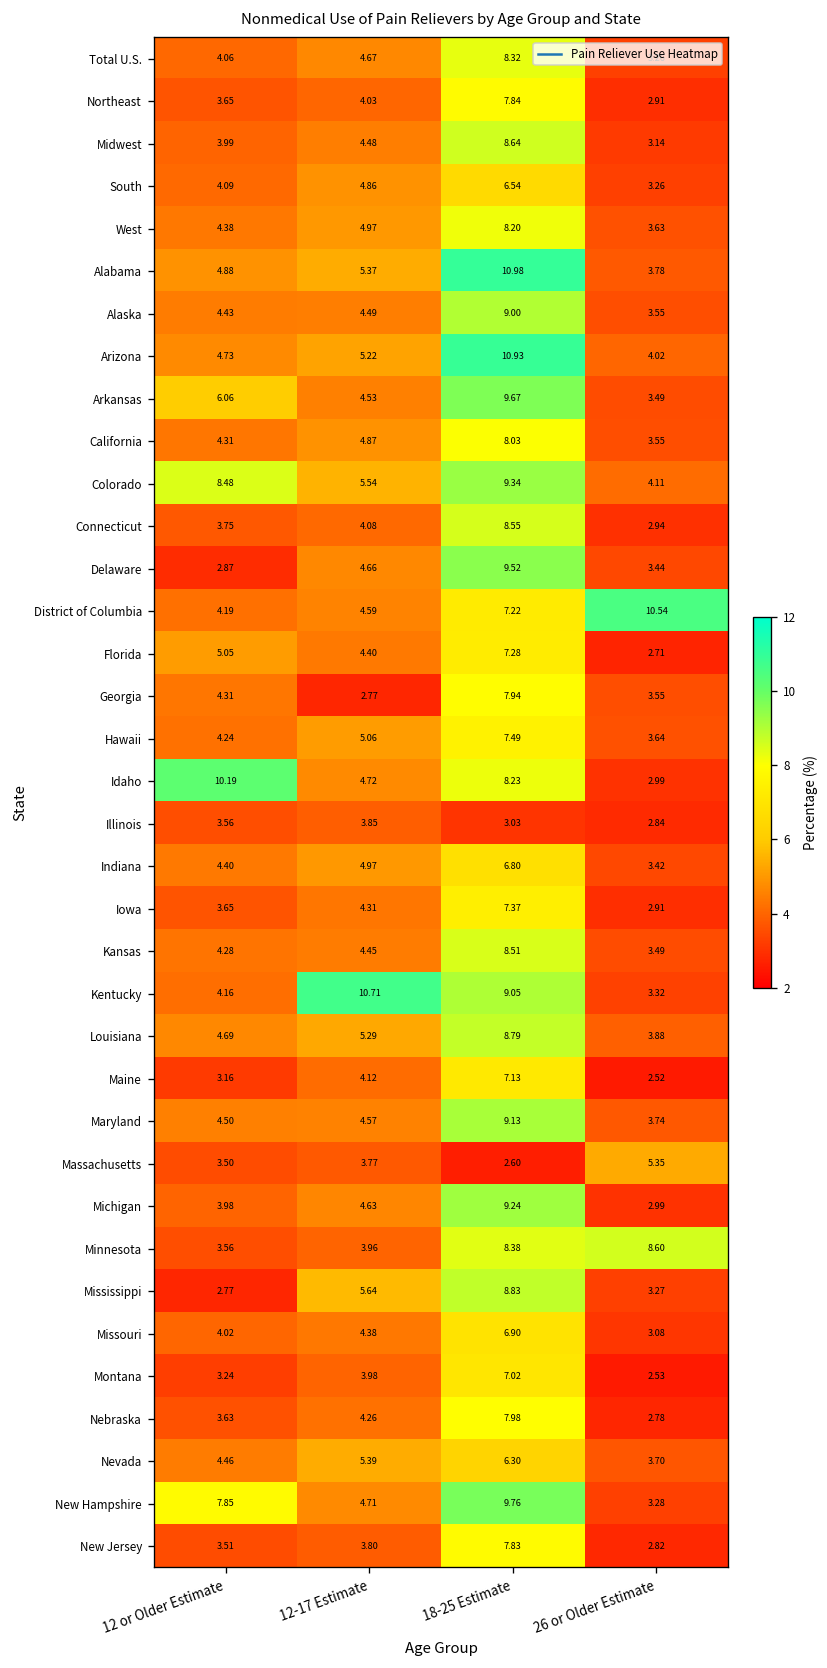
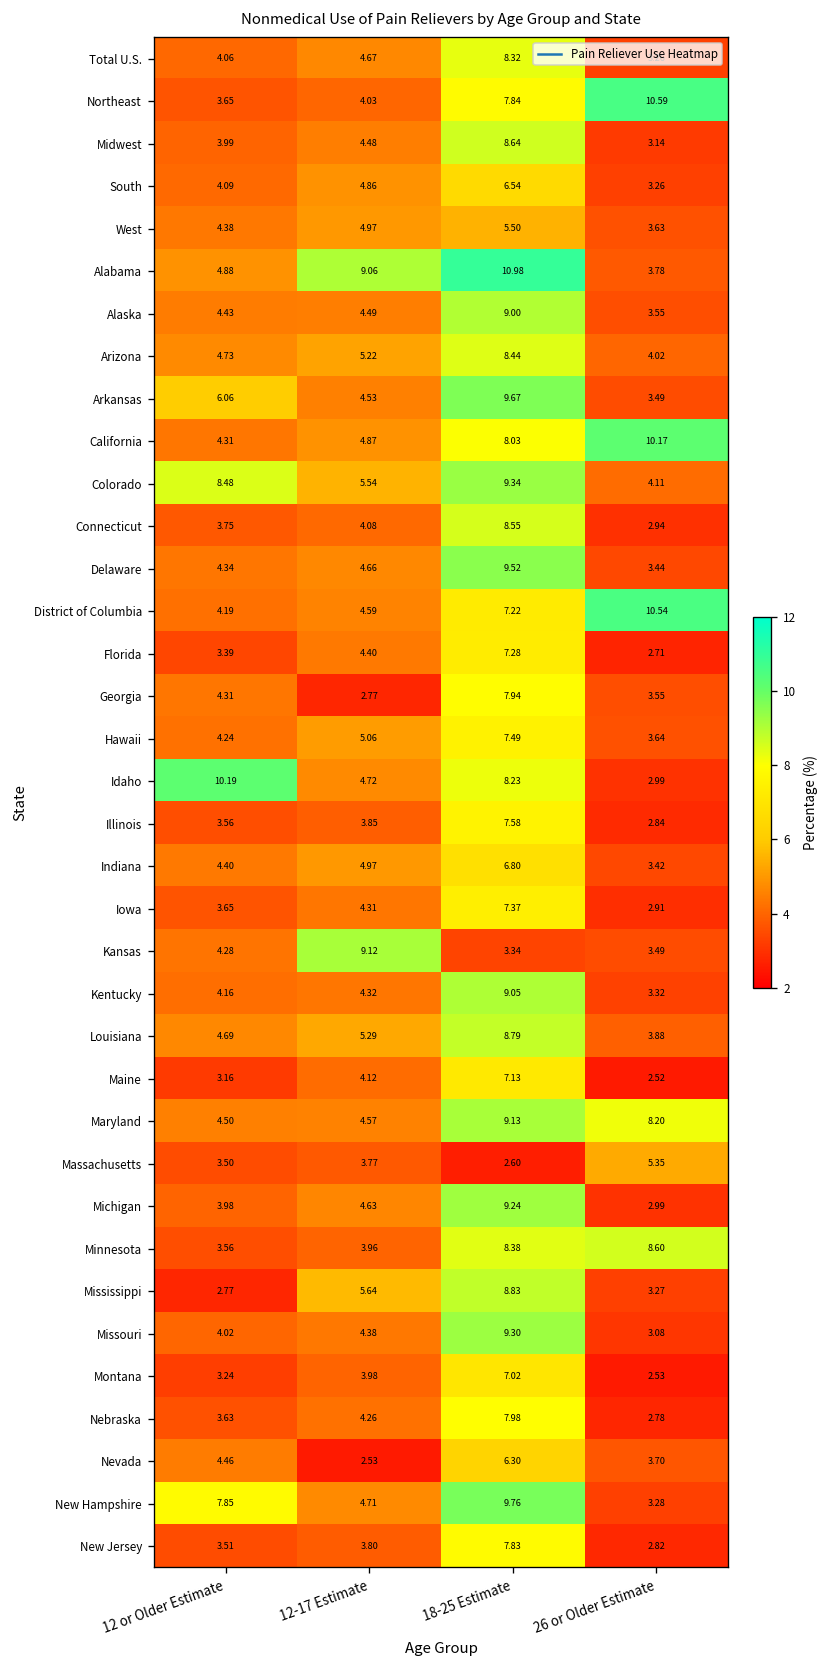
  {
    "Total U.S.": {
      "12 or Older Estimate": 4.06,
      "12-17 Estimate": 4.67,
      "18-25 Estimate": 8.32
    },
    "Northeast": {
      "12 or Older Estimate": 3.65,
      "12-17 Estimate": 4.03,
      "18-25 Estimate": 7.84,
-     "26 or Older Estimate": 2.91
+     "26 or Older Estimate": 10.59
    },
    "Midwest": {
      "12 or Older Estimate": 3.99,
      "12-17 Estimate": 4.48,
      "18-25 Estimate": 8.64,
      "26 or Older Estimate": 3.14
    },
    "South": {
      "12 or Older Estimate": 4.09,
      "12-17 Estimate": 4.86,
      "18-25 Estimate": 6.54,
      "26 or Older Estimate": 3.26
    },
    "West": {
      "12 or Older Estimate": 4.38,
      "12-17 Estimate": 4.97,
-     "18-25 Estimate": 8.20,
+     "18-25 Estimate": 5.50,
      "26 or Older Estimate": 3.63
    },
    "Alabama": {
      "12 or Older Estimate": 4.88,
-     "12-17 Estimate": 5.37,
+     "12-17 Estimate": 9.06,
      "18-25 Estimate": 10.98,
      "26 or Older Estimate": 3.78
    },
    "Alaska": {
      "12 or Older Estimate": 4.43,
      "12-17 Estimate": 4.49,
      "18-25 Estimate": 9.00,
      "26 or Older Estimate": 3.55
    },
    "Arizona": {
      "12 or Older Estimate": 4.73,
      "12-17 Estimate": 5.22,
-     "18-25 Estimate": 10.93,
+     "18-25 Estimate": 8.44,
      "26 or Older Estimate": 4.02
    },
    "Arkansas": {
      "12 or Older Estimate": 6.06,
      "12-17 Estimate": 4.53,
      "18-25 Estimate": 9.67,
      "26 or Older Estimate": 3.49
    },
    "California": {
      "12 or Older Estimate": 4.31,
      "12-17 Estimate": 4.87,
      "18-25 Estimate": 8.03,
-     "26 or Older Estimate": 3.55
+     "26 or Older Estimate": 10.17
    },
    "Colorado": {
      "12 or Older Estimate": 8.48,
      "12-17 Estimate": 5.54,
      "18-25 Estimate": 9.34,
      "26 or Older Estimate": 4.11
    },
    "Connecticut": {
      "12 or Older Estimate": 3.75,
      "12-17 Estimate": 4.08,
      "18-25 Estimate": 8.55,
      "26 or Older Estimate": 2.94
    },
    "Delaware": {
-     "12 or Older Estimate": 2.87,
+     "12 or Older Estimate": 4.34,
      "12-17 Estimate": 4.66,
      "18-25 Estimate": 9.52,
      "26 or Older Estimate": 3.44
    },
    "District of Columbia": {
      "12 or Older Estimate": 4.19,
      "12-17 Estimate": 4.59,
      "18-25 Estimate": 7.22,
      "26 or Older Estimate": 10.54
    },
    "Florida": {
-     "12 or Older Estimate": 5.05,
+     "12 or Older Estimate": 3.39,
      "12-17 Estimate": 4.40,
      "18-25 Estimate": 7.28,
      "26 or Older Estimate": 2.71
    },
    "Georgia": {
      "12 or Older Estimate": 4.31,
      "12-17 Estimate": 2.77,
      "18-25 Estimate": 7.94,
      "26 or Older Estimate": 3.55
    },
    "Hawaii": {
      "12 or Older Estimate": 4.24,
      "12-17 Estimate": 5.06,
      "18-25 Estimate": 7.49,
      "26 or Older Estimate": 3.64
    },
    "Idaho": {
      "12 or Older Estimate": 10.19,
      "12-17 Estimate": 4.72,
      "18-25 Estimate": 8.23,
      "26 or Older Estimate": 2.99
    },
    "Illinois": {
      "12 or Older Estimate": 3.56,
      "12-17 Estimate": 3.85,
-     "18-25 Estimate": 3.03,
+     "18-25 Estimate": 7.58,
      "26 or Older Estimate": 2.84
    },
    "Indiana": {
      "12 or Older Estimate": 4.40,
      "12-17 Estimate": 4.97,
      "18-25 Estimate": 6.80,
      "26 or Older Estimate": 3.42
    },
    "Iowa": {
      "12 or Older Estimate": 3.65,
      "12-17 Estimate": 4.31,
      "18-25 Estimate": 7.37,
      "26 or Older Estimate": 2.91
    },
    "Kansas": {
      "12 or Older Estimate": 4.28,
-     "12-17 Estimate": 4.45,
-     "18-25 Estimate": 8.51,
+     "12-17 Estimate": 9.12,
+     "18-25 Estimate": 3.34,
      "26 or Older Estimate": 3.49
    },
    "Kentucky": {
      "12 or Older Estimate": 4.16,
-     "12-17 Estimate": 10.71,
+     "12-17 Estimate": 4.32,
      "18-25 Estimate": 9.05,
      "26 or Older Estimate": 3.32
    },
    "Louisiana": {
      "12 or Older Estimate": 4.69,
      "12-17 Estimate": 5.29,
      "18-25 Estimate": 8.79,
      "26 or Older Estimate": 3.88
    },
    "Maine": {
      "12 or Older Estimate": 3.16,
      "12-17 Estimate": 4.12,
      "18-25 Estimate": 7.13,
      "26 or Older Estimate": 2.52
    },
    "Maryland": {
      "12 or Older Estimate": 4.50,
      "12-17 Estimate": 4.57,
      "18-25 Estimate": 9.13,
-     "26 or Older Estimate": 3.74
+     "26 or Older Estimate": 8.20
    },
    "Massachusetts": {
      "12 or Older Estimate": 3.50,
      "12-17 Estimate": 3.77,
      "18-25 Estimate": 2.60,
      "26 or Older Estimate": 5.35
    },
    "Michigan": {
      "12 or Older Estimate": 3.98,
      "12-17 Estimate": 4.63,
      "18-25 Estimate": 9.24,
      "26 or Older Estimate": 2.99
    },
    "Minnesota": {
      "12 or Older Estimate": 3.56,
      "12-17 Estimate": 3.96,
      "18-25 Estimate": 8.38,
      "26 or Older Estimate": 8.60
    },
    "Mississippi": {
      "12 or Older Estimate": 2.77,
      "12-17 Estimate": 5.64,
      "18-25 Estimate": 8.83,
      "26 or Older Estimate": 3.27
    },
    "Missouri": {
      "12 or Older Estimate": 4.02,
      "12-17 Estimate": 4.38,
-     "18-25 Estimate": 6.90,
+     "18-25 Estimate": 9.30,
      "26 or Older Estimate": 3.08
    },
    "Montana": {
      "12 or Older Estimate": 3.24,
      "12-17 Estimate": 3.98,
      "18-25 Estimate": 7.02,
      "26 or Older Estimate": 2.53
    },
    "Nebraska": {
      "12 or Older Estimate": 3.63,
      "12-17 Estimate": 4.26,
      "18-25 Estimate": 7.98,
      "26 or Older Estimate": 2.78
    },
    "Nevada": {
      "12 or Older Estimate": 4.46,
-     "12-17 Estimate": 5.39,
+     "12-17 Estimate": 2.53,
      "18-25 Estimate": 6.30,
      "26 or Older Estimate": 3.70
    },
    "New Hampshire": {
      "12 or Older Estimate": 7.85,
      "12-17 Estimate": 4.71,
      "18-25 Estimate": 9.76,
      "26 or Older Estimate": 3.28
    },
    "New Jersey": {
      "12 or Older Estimate": 3.51,
      "12-17 Estimate": 3.80,
      "18-25 Estimate": 7.83,
      "26 or Older Estimate": 2.82
    }
  }
